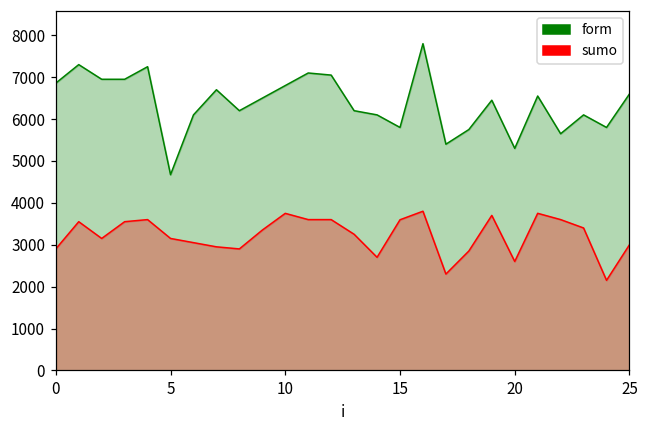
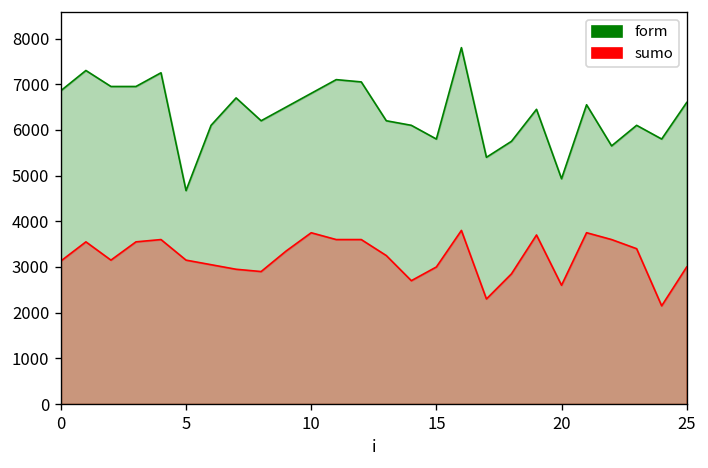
  {
    "form": {
      "0": 6900,
      "5": 4700,
      "10": 6800,
      "15": 5800,
-     "20": 5300,
+     "20": 4900,
      "25": 6600
    },
    "sumo": {
-     "0": 2900,
+     "0": 3100,
      "5": 3200,
      "10": 3700,
-     "15": 3600,
+     "15": 3000,
      "20": 2600,
      "25": 3000
    }
  }
